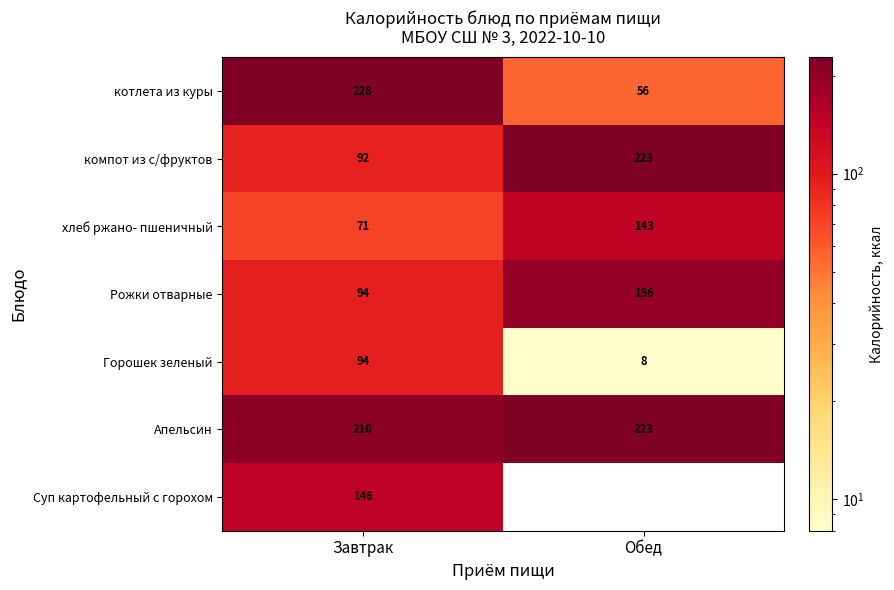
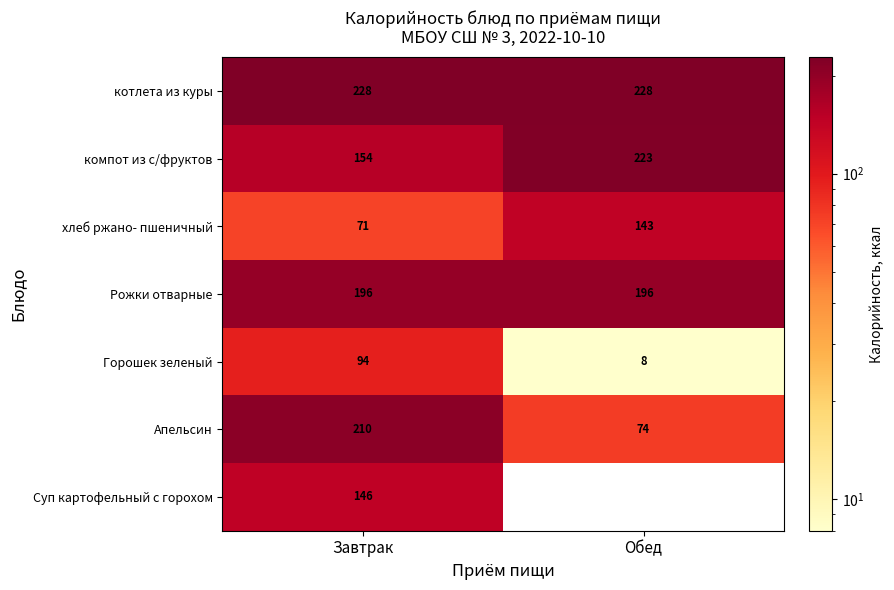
  {
    "котлета из куры": {
      "Завтрак": 228,
-     "Обед": 56
+     "Обед": 228
    },
    "компот из с/фруктов": {
-     "Завтрак": 92,
+     "Завтрак": 154,
      "Обед": 223
    },
    "хлеб ржано- пшеничный": {
      "Завтрак": 71,
      "Обед": 143
    },
    "Рожки отварные": {
-     "Завтрак": 94,
+     "Завтрак": 196,
      "Обед": 196
    },
    "Горошек зеленый": {
      "Завтрак": 94,
      "Обед": 8
    },
    "Апельсин": {
      "Завтрак": 210,
-     "Обед": 223
+     "Обед": 74
    },
    "Суп картофельный с горохом": {
      "Завтрак": 146
    }
  }
